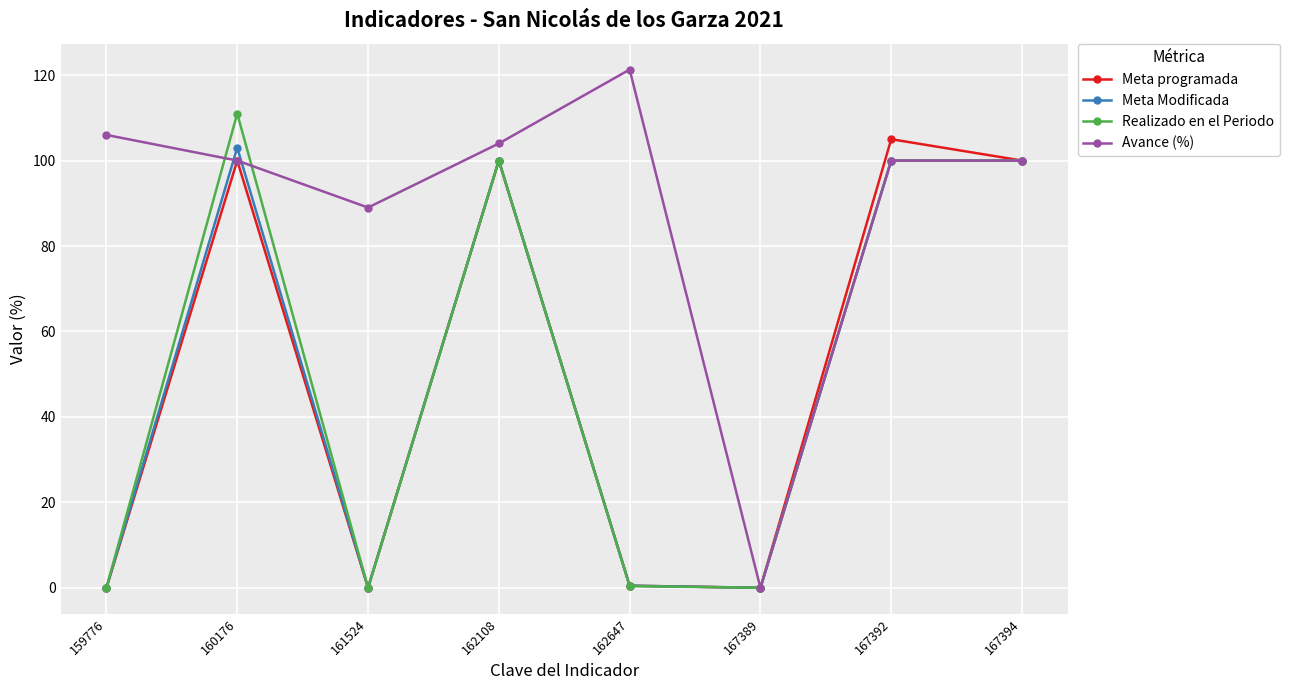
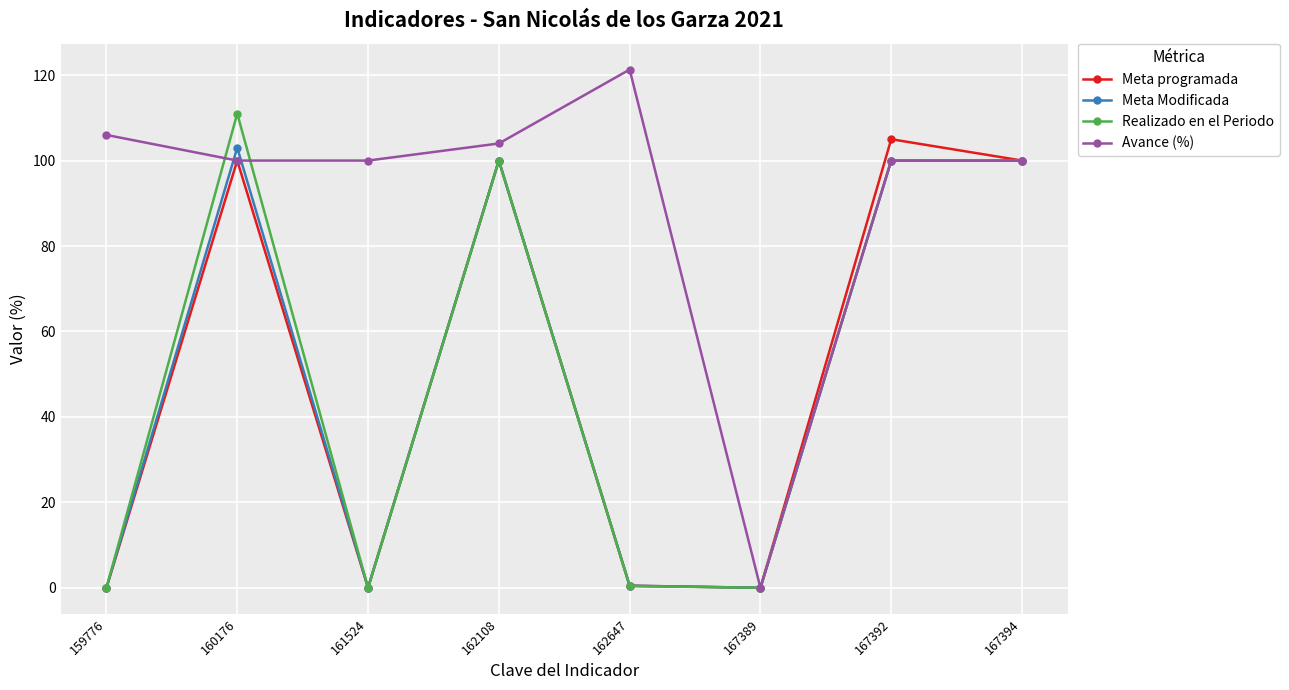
  {
    "Meta programada": {
      "167392": 105
    },
    "Meta Modificada": {
      "160176": 103
    },
    "Realizado en el Periodo": {
      "160176": 111
    },
    "Avance (%)": {
      "159776": 106,
-     "161524": 89,
+     "161524": 100,
      "162108": 104,
      "162647": 121
    }
  }
